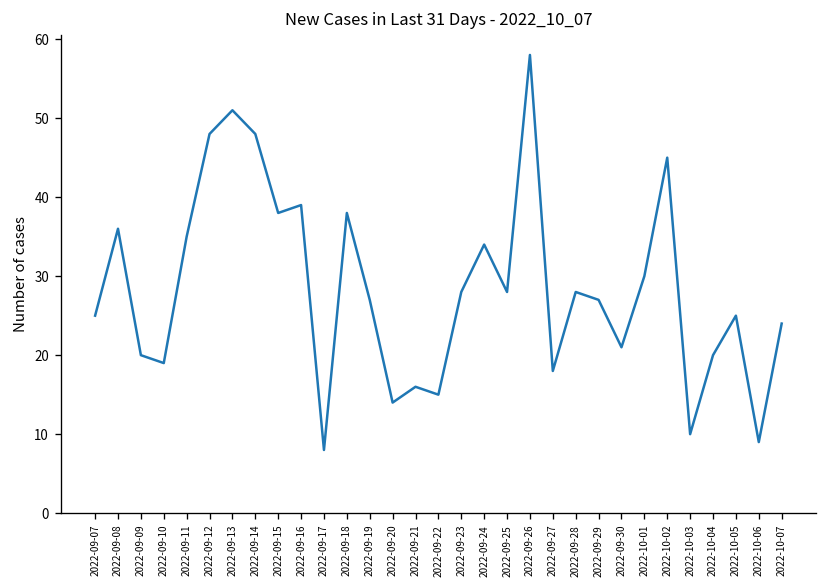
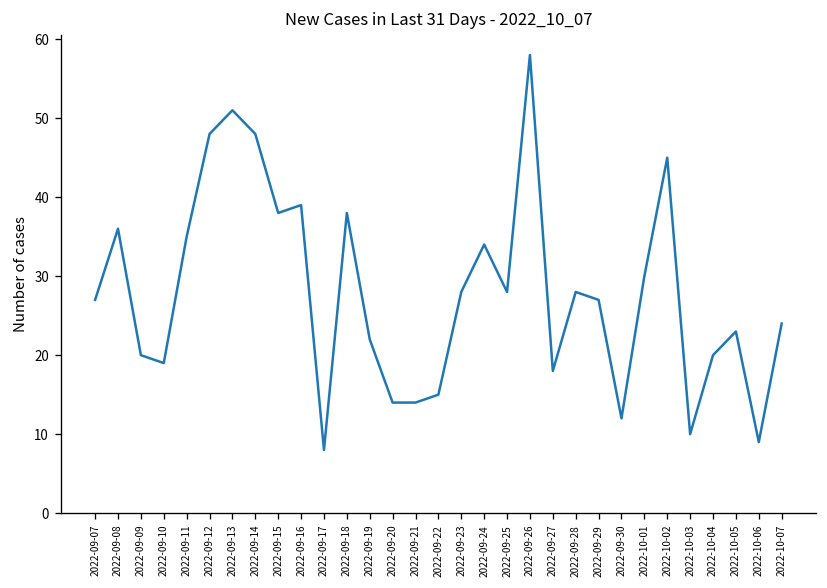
  {
-   "2022-09-07": 25,
+   "2022-09-07": 27,
    "2022-09-08": 36,
    "2022-09-09": 20,
    "2022-09-10": 19,
    "2022-09-11": 35,
    "2022-09-12": 48,
    "2022-09-13": 51,
    "2022-09-14": 48,
    "2022-09-15": 38,
    "2022-09-16": 39,
    "2022-09-17": 8,
    "2022-09-18": 38,
-   "2022-09-19": 27,
+   "2022-09-19": 22,
    "2022-09-20": 14,
-   "2022-09-21": 16,
+   "2022-09-21": 14,
    "2022-09-22": 15,
    "2022-09-23": 28,
    "2022-09-24": 34,
    "2022-09-25": 28,
    "2022-09-26": 58,
    "2022-09-27": 18,
    "2022-09-28": 28,
    "2022-09-29": 27,
-   "2022-09-30": 21,
+   "2022-09-30": 12,
    "2022-10-01": 30,
    "2022-10-02": 45,
    "2022-10-03": 10,
    "2022-10-04": 20,
-   "2022-10-05": 25,
+   "2022-10-05": 23,
    "2022-10-06": 9,
    "2022-10-07": 24
  }
